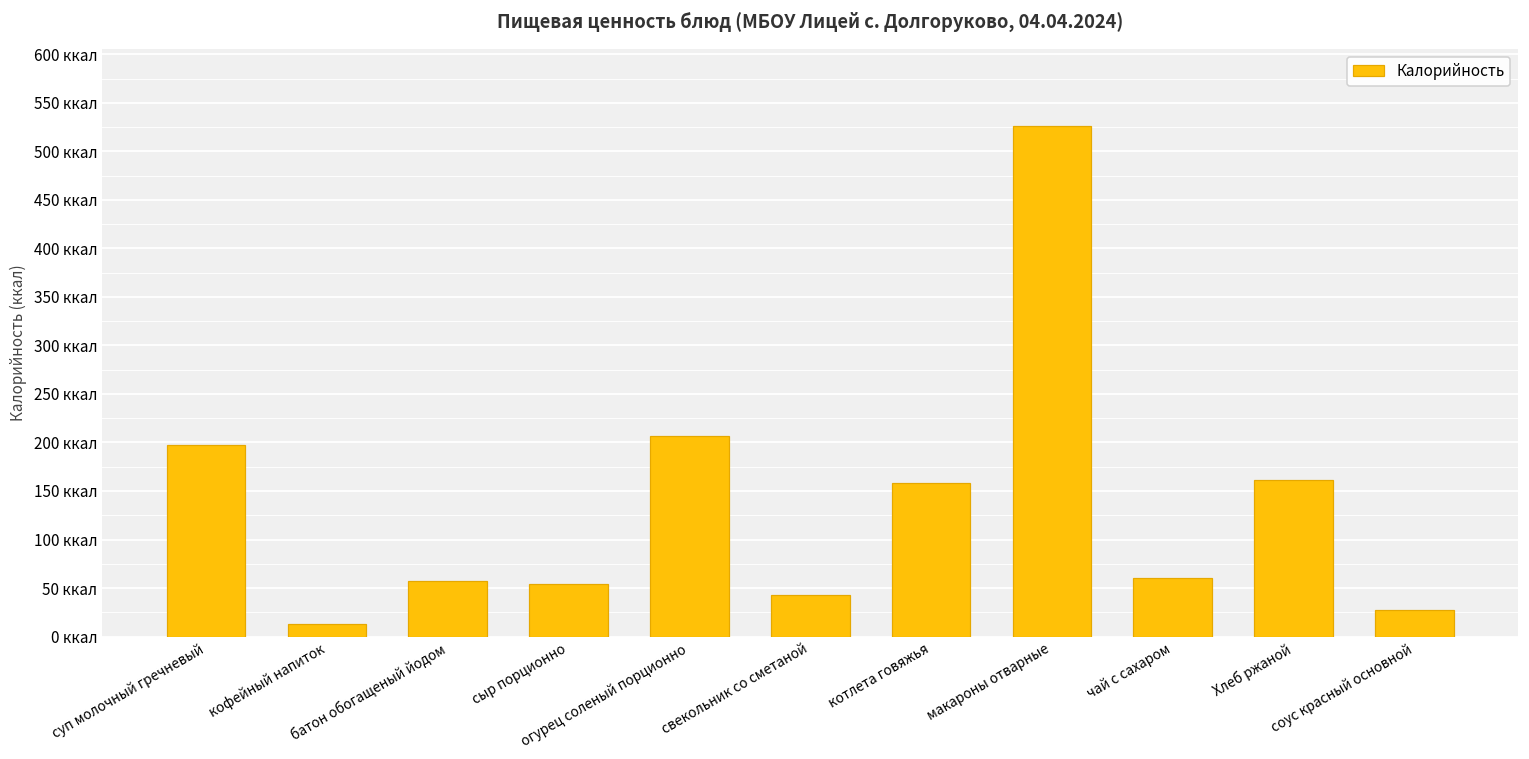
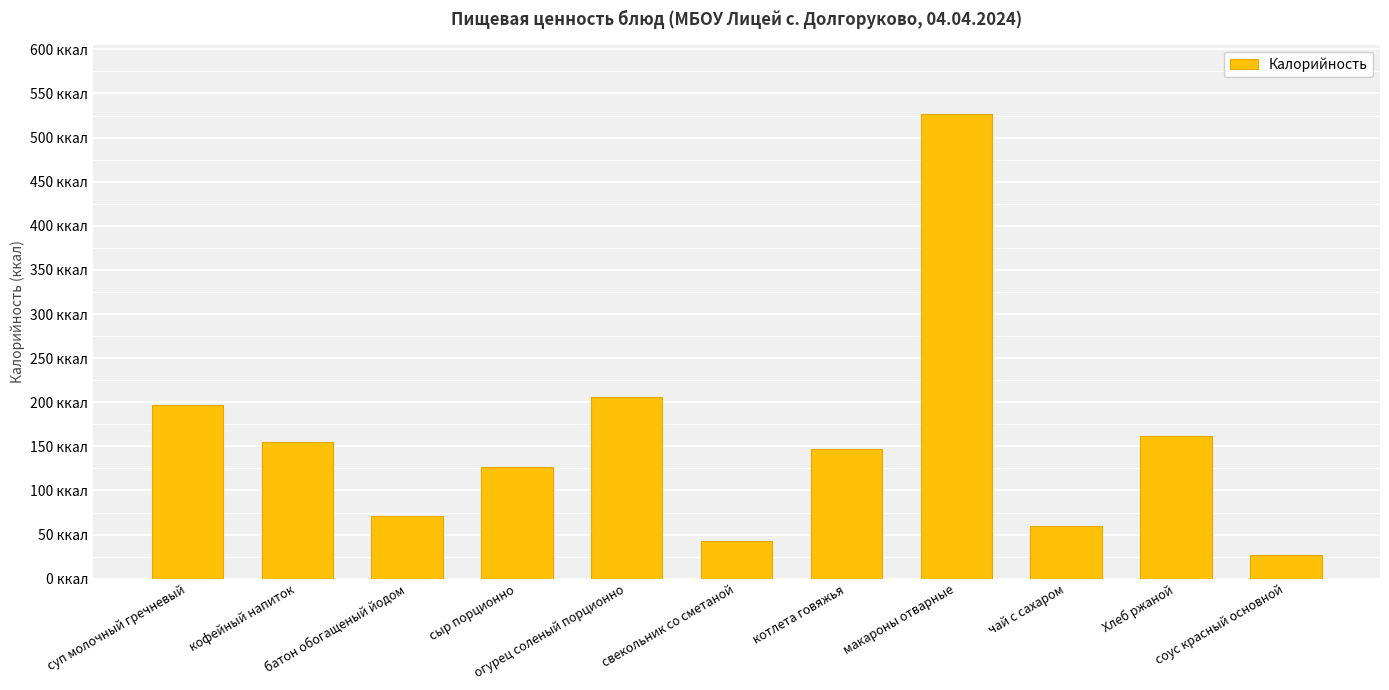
  {
    "суп молочный гречневый": "200 ккал",
-   "кофейный напиток": "10 ккал",
-   "батон обогащеный йодом": "60 ккал",
-   "сыр порционно": "50 ккал",
+   "кофейный напиток": "160 ккал",
+   "батон обогащеный йодом": "70 ккал",
+   "сыр порционно": "130 ккал",
    "огурец соленый порционно": "210 ккал",
    "свекольник со сметаной": "40 ккал",
-   "котлета говяжья": "160 ккал",
+   "котлета говяжья": "150 ккал",
    "макароны отварные": "530 ккал",
    "чай с сахаром": "60 ккал",
    "Хлеб ржаной": "160 ккал",
    "соус красный основной": "30 ккал"
  }
